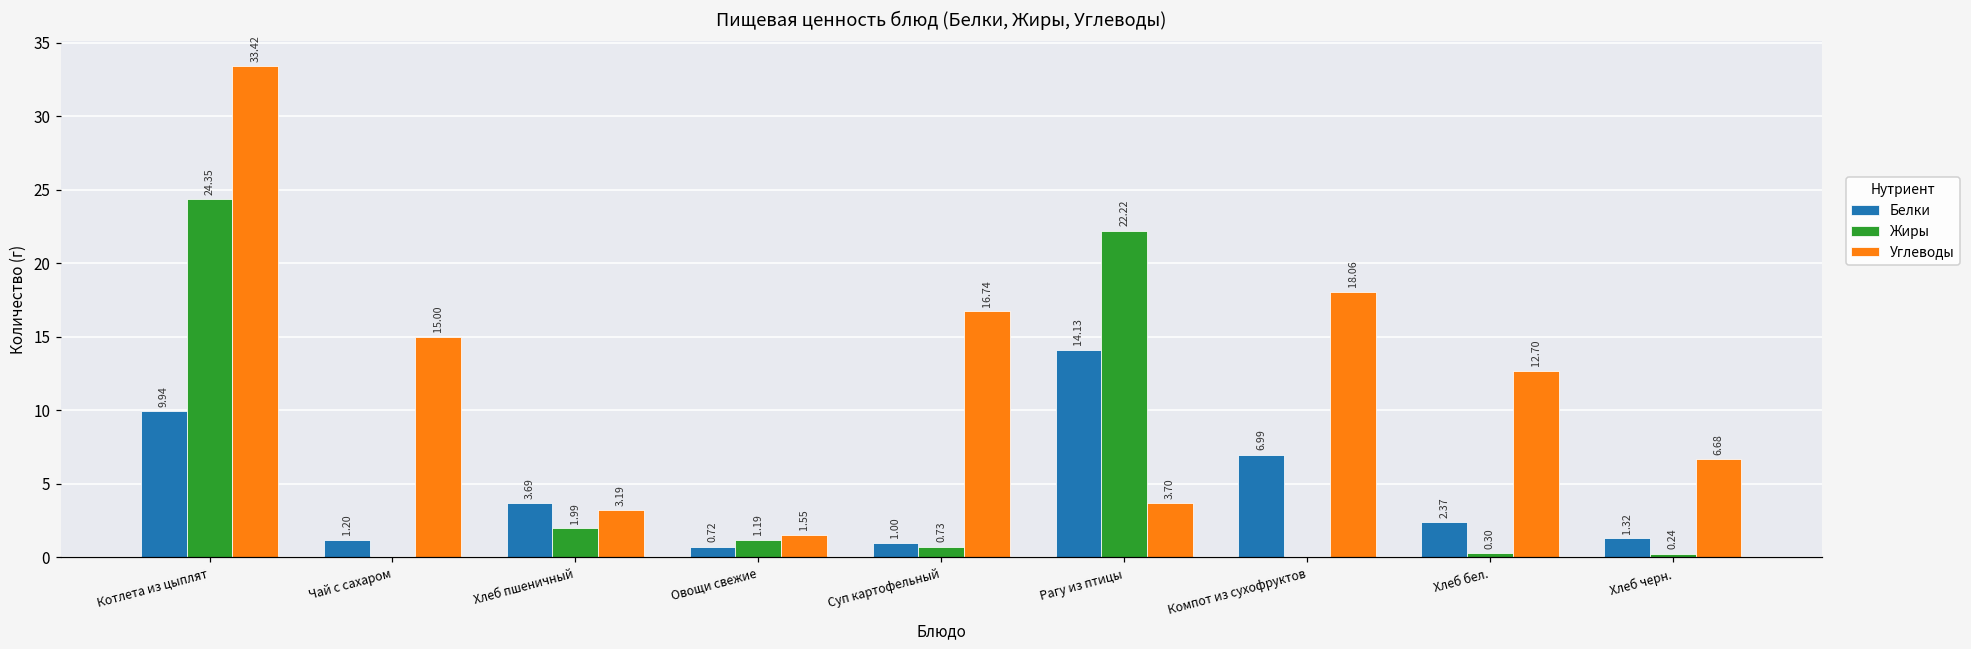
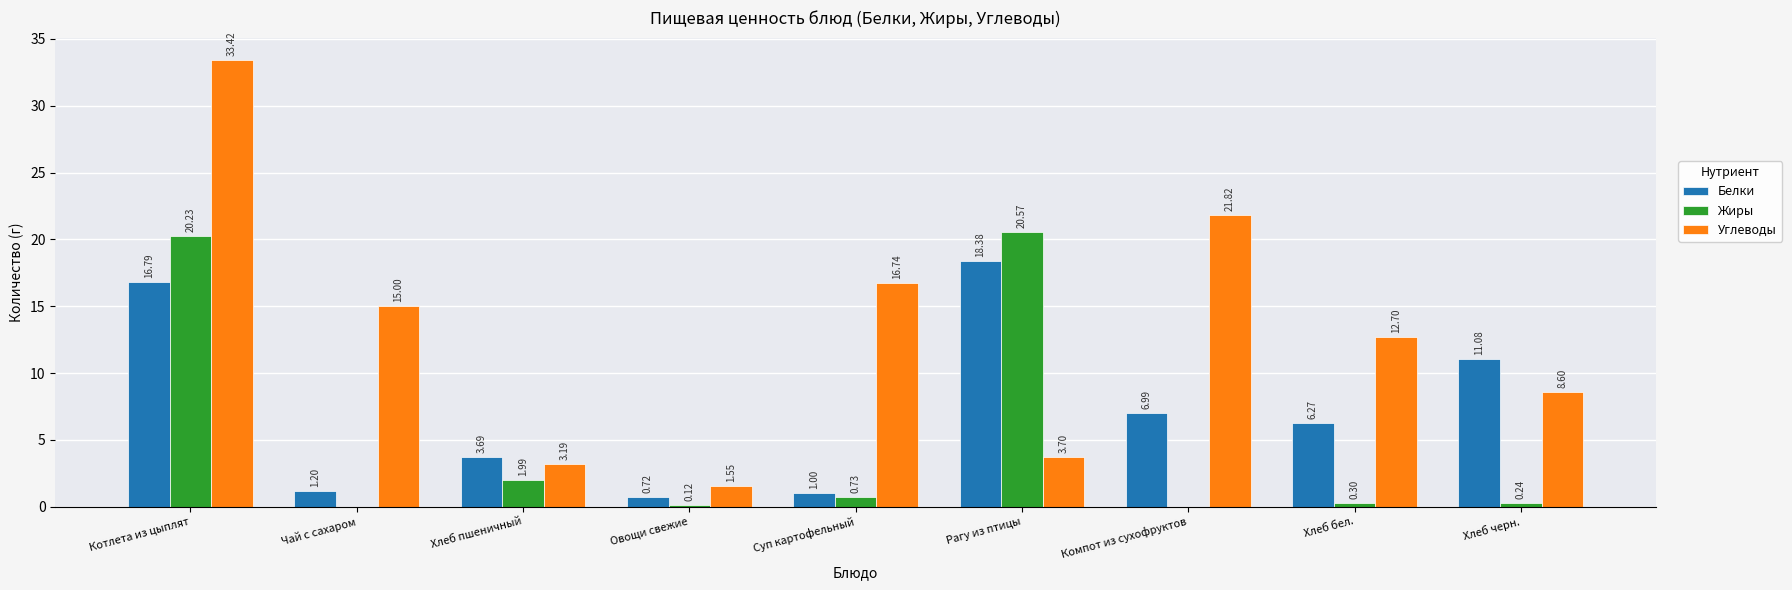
  {
    "Белки": {
-     "Котлета из цыплят": 9.94,
+     "Котлета из цыплят": 16.79,
      "Чай с сахаром": 1.20,
      "Хлеб пшеничный": 3.69,
      "Овощи свежие": 0.72,
      "Суп картофельный": 1.00,
-     "Рагу из птицы": 14.13,
+     "Рагу из птицы": 18.38,
      "Компот из сухофруктов": 6.99,
-     "Хлеб бел.": 2.37,
-     "Хлеб черн.": 1.32
+     "Хлеб бел.": 6.27,
+     "Хлеб черн.": 11.08
    },
    "Жиры": {
-     "Котлета из цыплят": 24.35,
+     "Котлета из цыплят": 20.23,
      "Хлеб пшеничный": 1.99,
-     "Овощи свежие": 1.19,
+     "Овощи свежие": 0.12,
      "Суп картофельный": 0.73,
-     "Рагу из птицы": 22.22,
+     "Рагу из птицы": 20.57,
      "Хлеб бел.": 0.30,
      "Хлеб черн.": 0.24
    },
    "Углеводы": {
      "Котлета из цыплят": 33.42,
      "Чай с сахаром": 15.00,
      "Хлеб пшеничный": 3.19,
      "Овощи свежие": 1.55,
      "Суп картофельный": 16.74,
      "Рагу из птицы": 3.70,
-     "Компот из сухофруктов": 18.06,
+     "Компот из сухофруктов": 21.82,
      "Хлеб бел.": 12.70,
-     "Хлеб черн.": 6.68
+     "Хлеб черн.": 8.60
    }
  }
